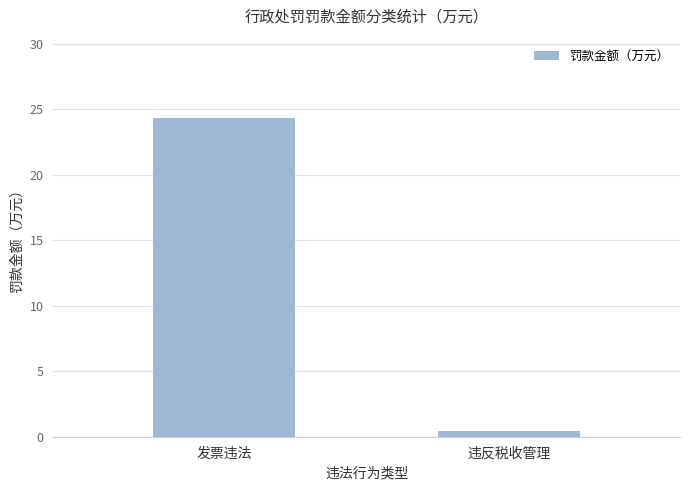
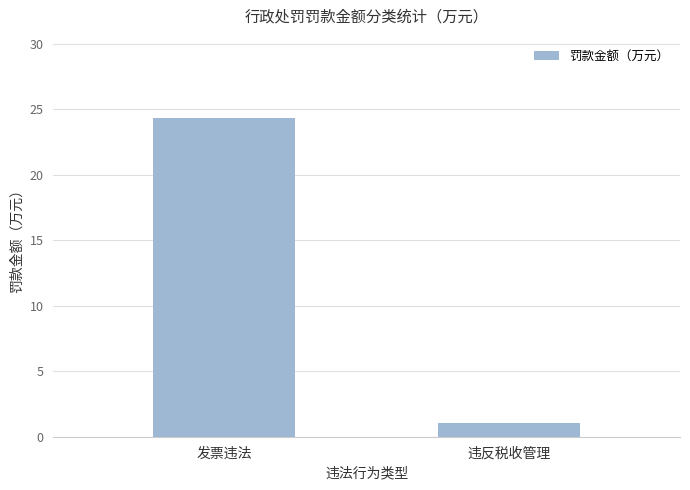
  {
    "发票违法": 24.3,
-   "违反税收管理": 0.4
+   "违反税收管理": 1.0
  }
